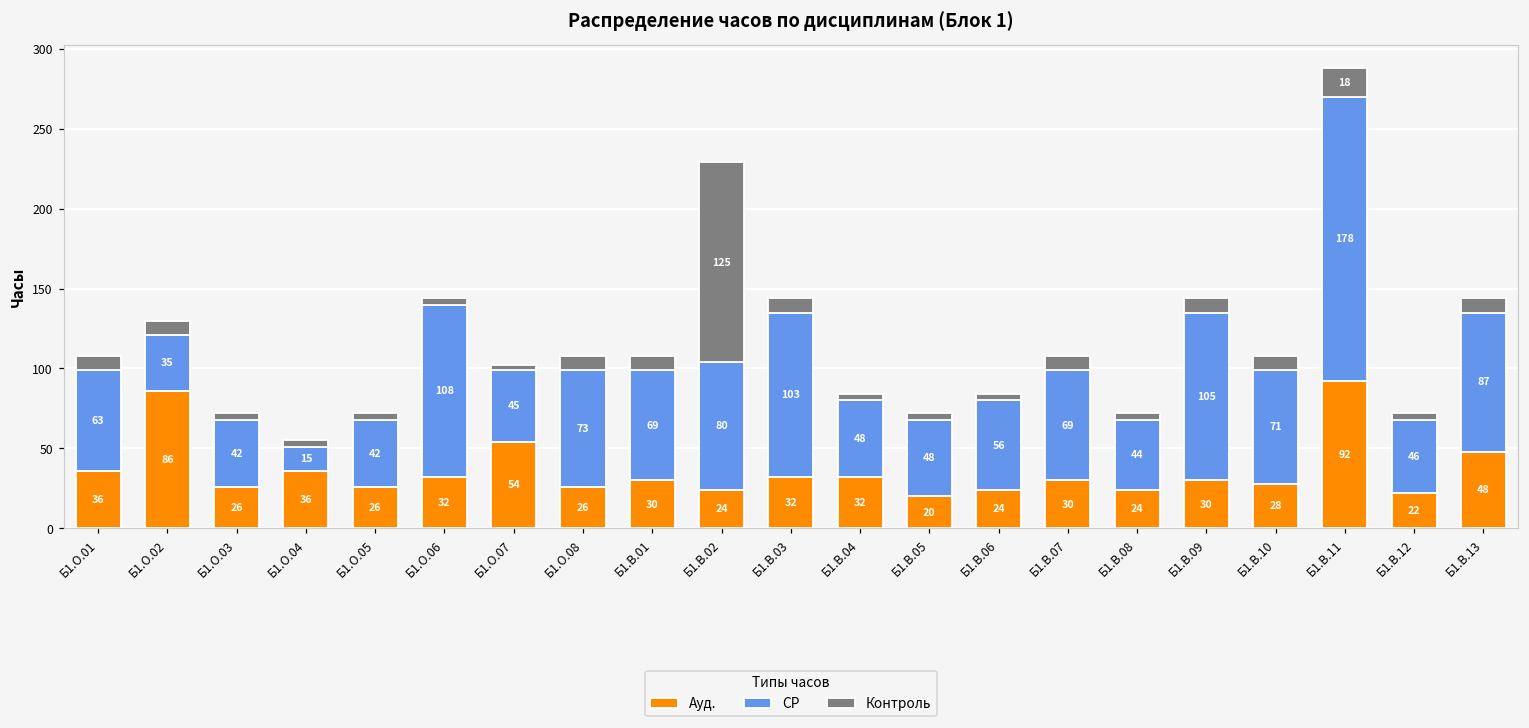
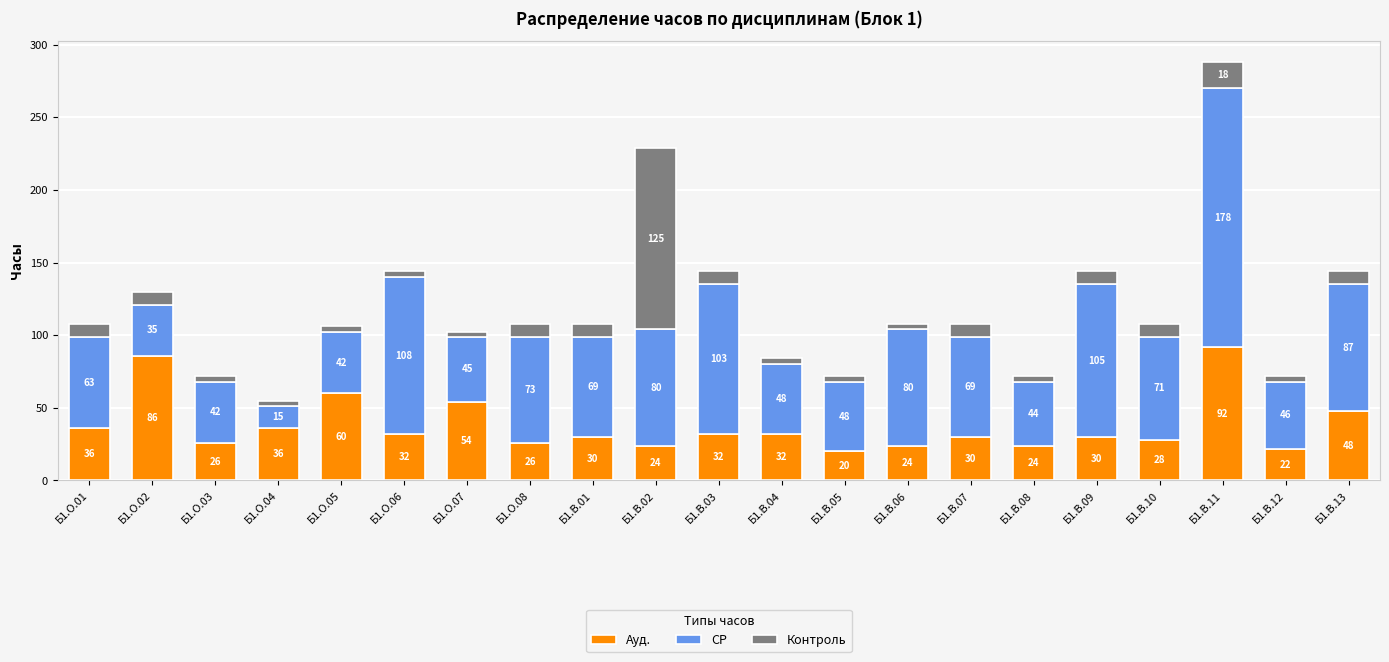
  {
    "Ауд.": {
      "Б1.О.01": 36,
      "Б1.О.02": 86,
      "Б1.О.03": 26,
      "Б1.О.04": 36,
-     "Б1.О.05": 26,
+     "Б1.О.05": 60,
      "Б1.О.06": 32,
      "Б1.О.07": 54,
      "Б1.О.08": 26,
      "Б1.В.01": 30,
      "Б1.В.02": 24,
      "Б1.В.03": 32,
      "Б1.В.04": 32,
      "Б1.В.05": 20,
      "Б1.В.06": 24,
      "Б1.В.07": 30,
      "Б1.В.08": 24,
      "Б1.В.09": 30,
      "Б1.В.10": 28,
      "Б1.В.11": 92,
      "Б1.В.12": 22,
      "Б1.В.13": 48
    },
    "СР": {
      "Б1.О.01": 63,
      "Б1.О.02": 35,
      "Б1.О.03": 42,
      "Б1.О.04": 15,
      "Б1.О.05": 42,
      "Б1.О.06": 108,
      "Б1.О.07": 45,
      "Б1.О.08": 73,
      "Б1.В.01": 69,
      "Б1.В.02": 80,
      "Б1.В.03": 103,
      "Б1.В.04": 48,
      "Б1.В.05": 48,
-     "Б1.В.06": 56,
+     "Б1.В.06": 80,
      "Б1.В.07": 69,
      "Б1.В.08": 44,
      "Б1.В.09": 105,
      "Б1.В.10": 71,
      "Б1.В.11": 178,
      "Б1.В.12": 46,
      "Б1.В.13": 87
    },
    "Контроль": {
      "Б1.В.02": 125,
      "Б1.В.11": 18
    }
  }
